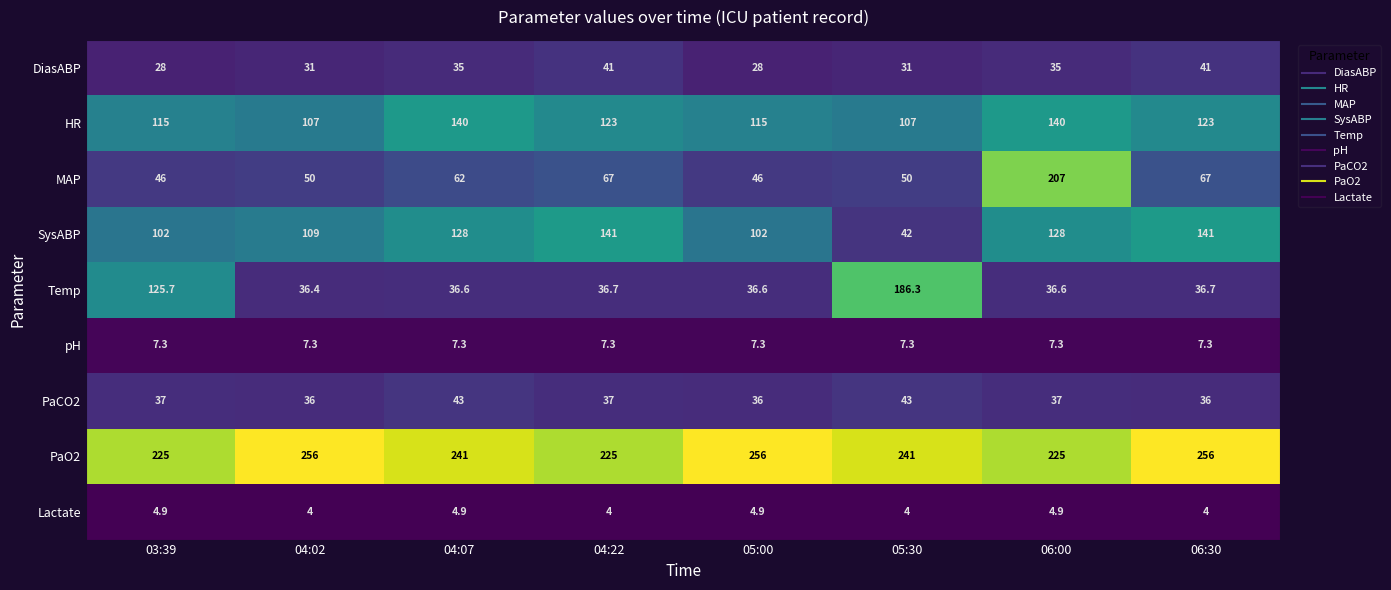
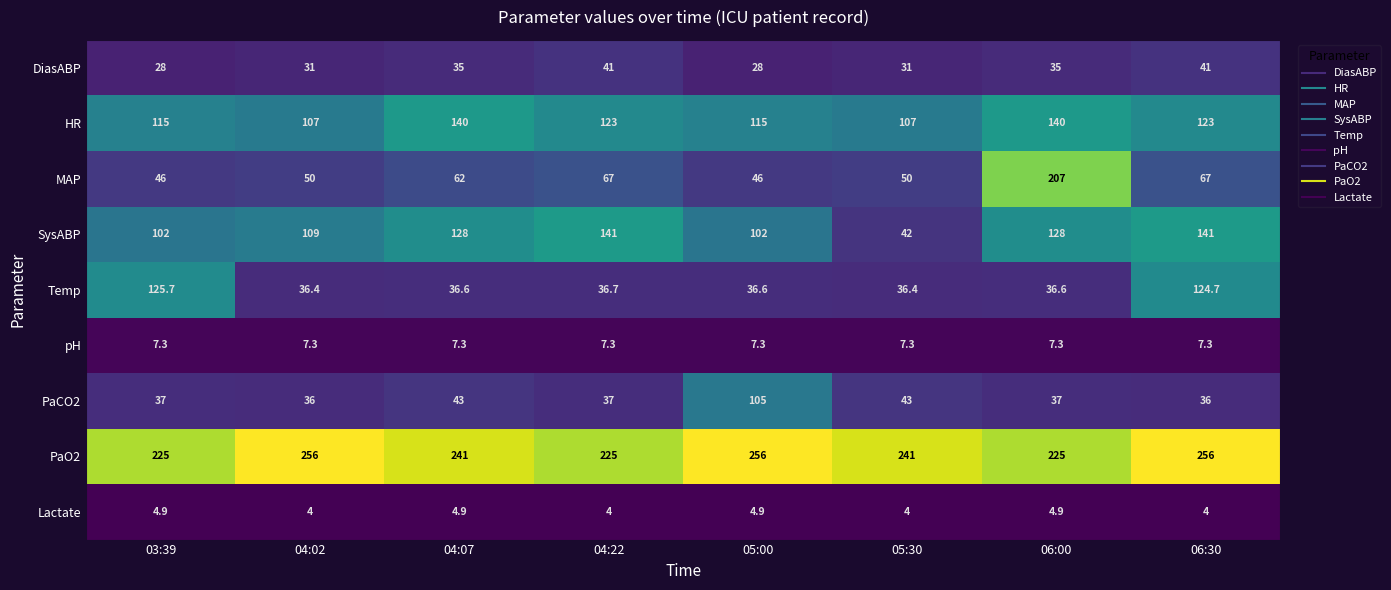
  {
    "DiasABP": {
      "03:39": 28,
      "04:02": 31,
      "04:07": 35,
      "04:22": 41,
      "05:00": 28,
      "05:30": 31,
      "06:00": 35,
      "06:30": 41
    },
    "HR": {
      "03:39": 115,
      "04:02": 107,
      "04:07": 140,
      "04:22": 123,
      "05:00": 115,
      "05:30": 107,
      "06:00": 140,
      "06:30": 123
    },
    "MAP": {
      "03:39": 46,
      "04:02": 50,
      "04:07": 62,
      "04:22": 67,
      "05:00": 46,
      "05:30": 50,
      "06:00": 207,
      "06:30": 67
    },
    "SysABP": {
      "03:39": 102,
      "04:02": 109,
      "04:07": 128,
      "04:22": 141,
      "05:00": 102,
      "05:30": 42,
      "06:00": 128,
      "06:30": 141
    },
    "Temp": {
      "03:39": 125.7,
      "04:02": 36.4,
      "04:07": 36.6,
      "04:22": 36.7,
      "05:00": 36.6,
-     "05:30": 186.3,
+     "05:30": 36.4,
      "06:00": 36.6,
-     "06:30": 36.7
+     "06:30": 124.7
    },
    "pH": {
      "03:39": 7.3,
      "04:02": 7.3,
      "04:07": 7.3,
      "04:22": 7.3,
      "05:00": 7.3,
      "05:30": 7.3,
      "06:00": 7.3,
      "06:30": 7.3
    },
    "PaCO2": {
      "03:39": 37,
      "04:02": 36,
      "04:07": 43,
      "04:22": 37,
-     "05:00": 36,
+     "05:00": 105,
      "05:30": 43,
      "06:00": 37,
      "06:30": 36
    },
    "PaO2": {
      "03:39": 225,
      "04:02": 256,
      "04:07": 241,
      "04:22": 225,
      "05:00": 256,
      "05:30": 241,
      "06:00": 225,
      "06:30": 256
    },
    "Lactate": {
      "03:39": 4.9,
      "04:02": 4,
      "04:07": 4.9,
      "04:22": 4,
      "05:00": 4.9,
      "05:30": 4,
      "06:00": 4.9,
      "06:30": 4
    }
  }
